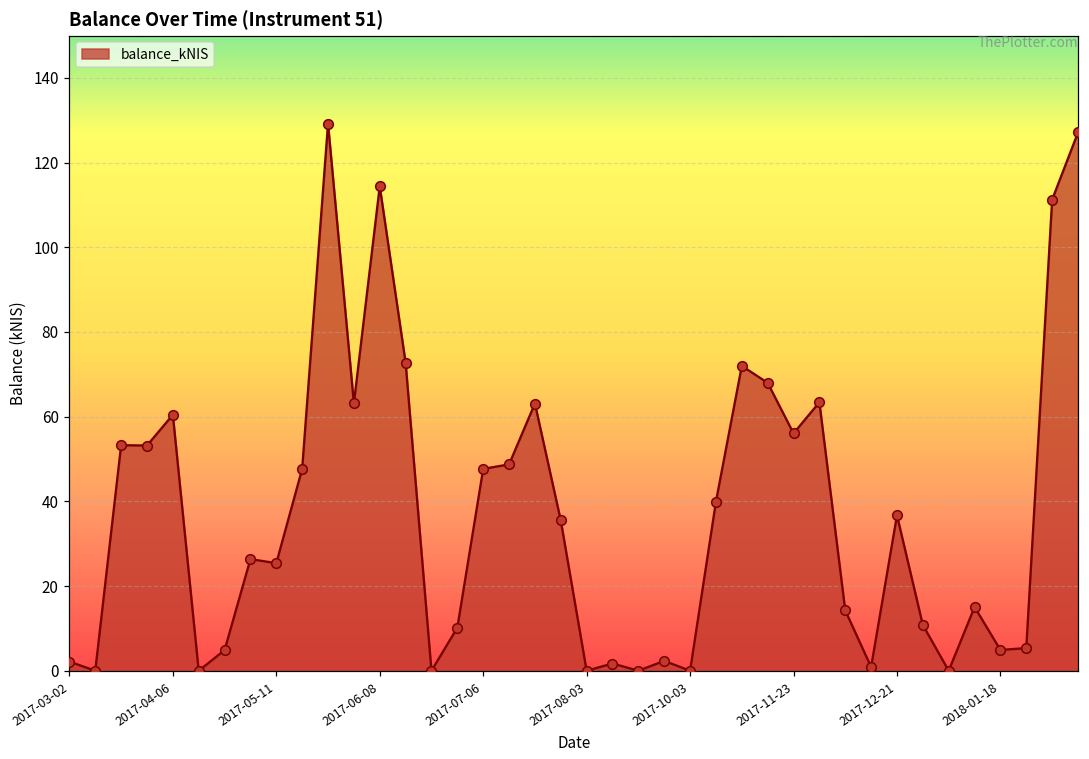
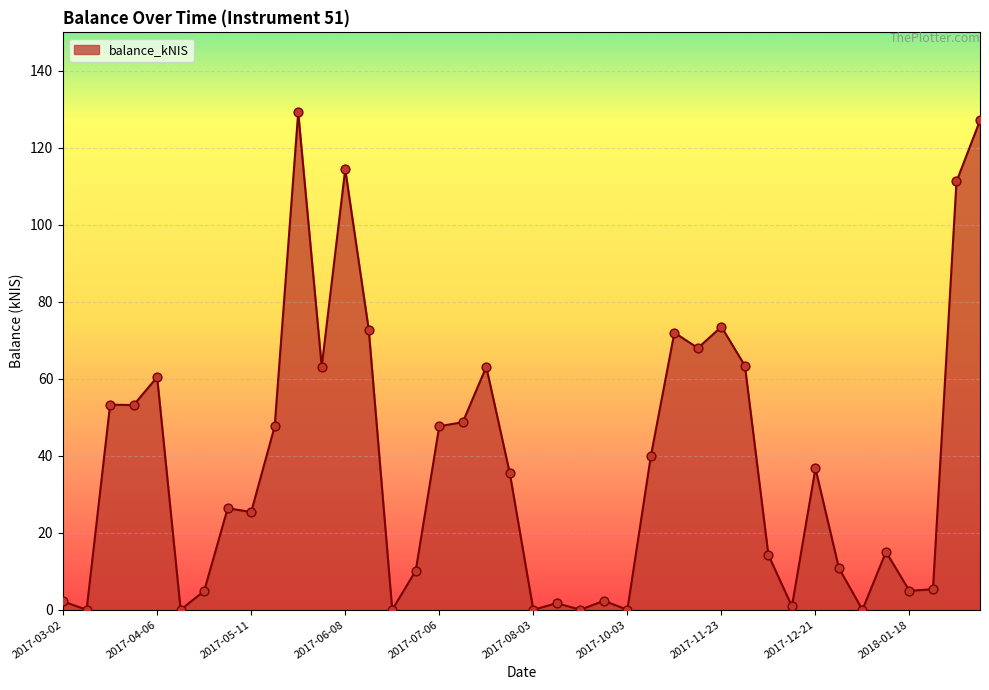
  {
    "2017-03-02": 2,
    "2017-04-06": 60,
    "2017-05-11": 25,
    "2017-06-08": 114,
    "2017-07-06": 48,
    "2017-08-03": 0,
    "2017-10-03": 0,
-   "2017-11-23": 56,
+   "2017-11-23": 74,
    "2017-12-21": 37,
    "2018-01-18": 5
  }
